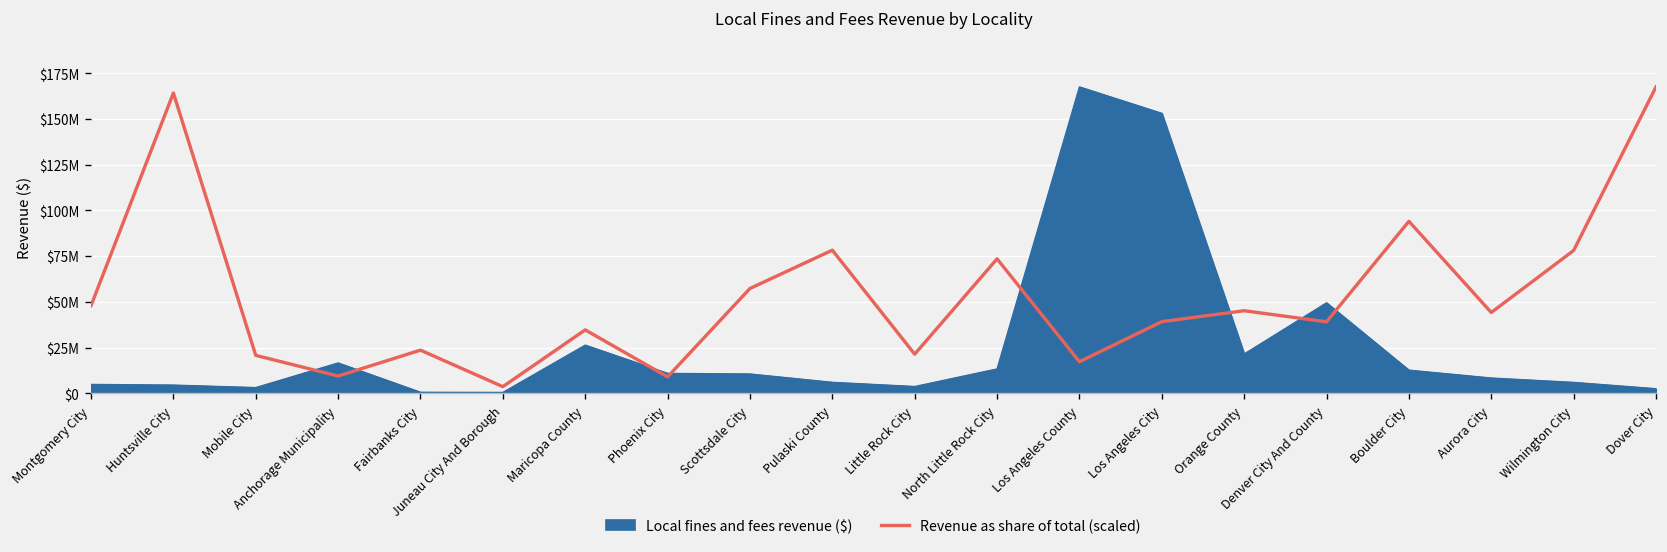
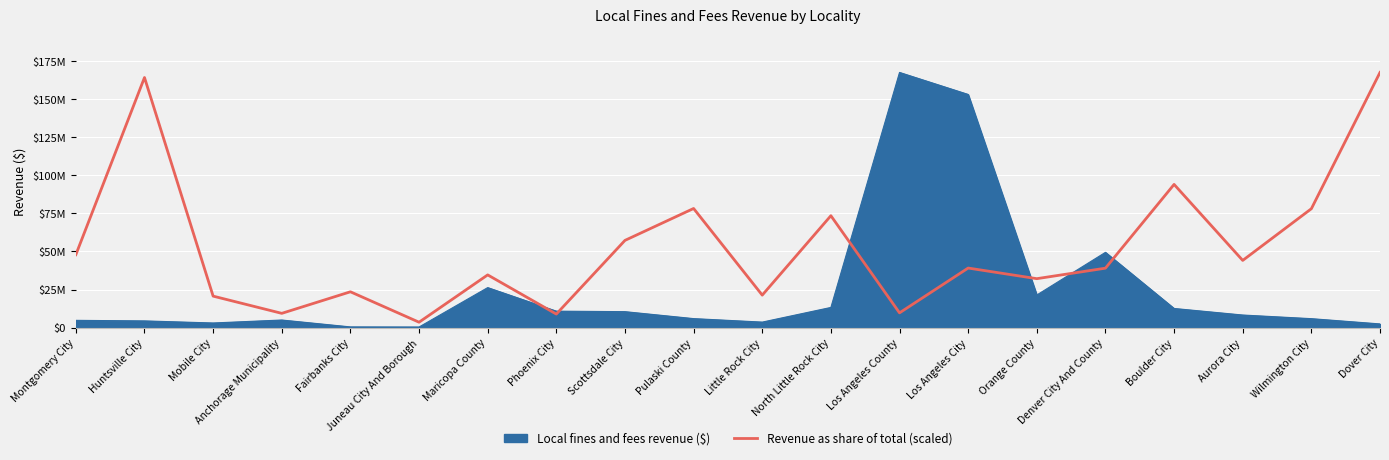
  {
    "Local fines and fees revenue ($)": {
      "Montgomery City": "$5000000",
      "Huntsville City": "$4000000",
      "Mobile City": "$3000000",
-     "Anchorage Municipality": "$17000000",
+     "Anchorage Municipality": "$5000000",
      "Fairbanks City": "$1000000",
      "Juneau City And Borough": "$0",
      "Maricopa County": "$26000000",
      "Phoenix City": "$11000000",
      "Scottsdale City": "$11000000",
      "Pulaski County": "$6000000",
      "Little Rock City": "$4000000",
      "North Little Rock City": "$13000000",
      "Los Angeles County": "$167000000",
      "Los Angeles City": "$153000000",
      "Orange County": "$21000000",
      "Denver City And County": "$49000000",
      "Boulder City": "$13000000",
      "Aurora City": "$8000000",
      "Wilmington City": "$6000000",
      "Dover City": "$2000000"
    },
    "Revenue as share of total (scaled)": {
      "Montgomery City": "$48000000",
      "Huntsville City": "$164000000",
      "Mobile City": "$21000000",
      "Anchorage Municipality": "$9000000",
      "Fairbanks City": "$24000000",
      "Juneau City And Borough": "$4000000",
      "Maricopa County": "$35000000",
      "Phoenix City": "$9000000",
      "Scottsdale City": "$57000000",
      "Pulaski County": "$78000000",
      "Little Rock City": "$21000000",
      "North Little Rock City": "$73000000",
-     "Los Angeles County": "$17000000",
+     "Los Angeles County": "$10000000",
      "Los Angeles City": "$39000000",
-     "Orange County": "$45000000",
+     "Orange County": "$32000000",
      "Denver City And County": "$39000000",
      "Boulder City": "$94000000",
      "Aurora City": "$44000000",
      "Wilmington City": "$78000000",
      "Dover City": "$167000000"
    }
  }
